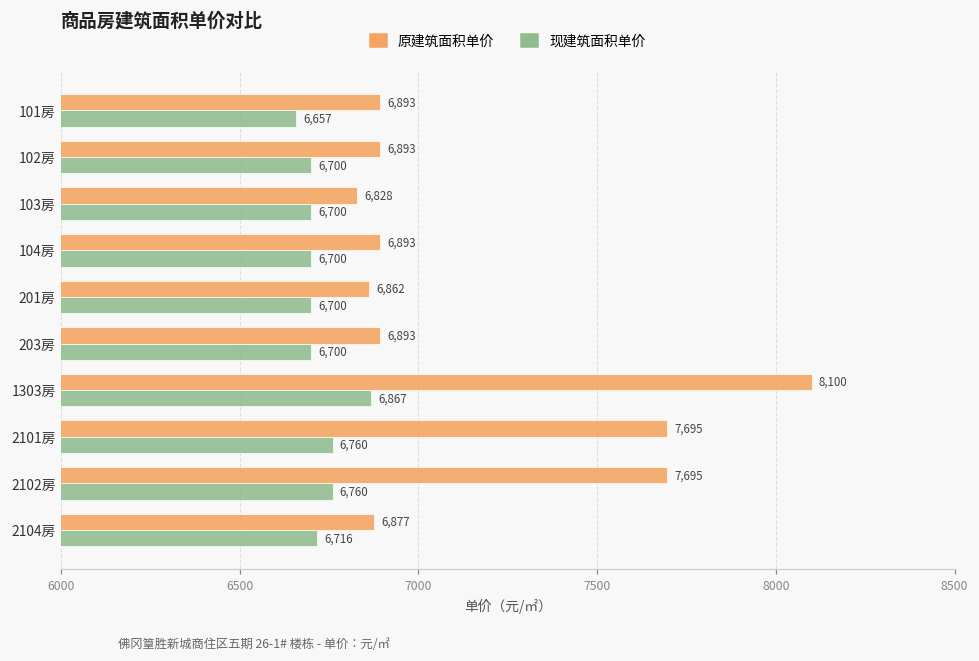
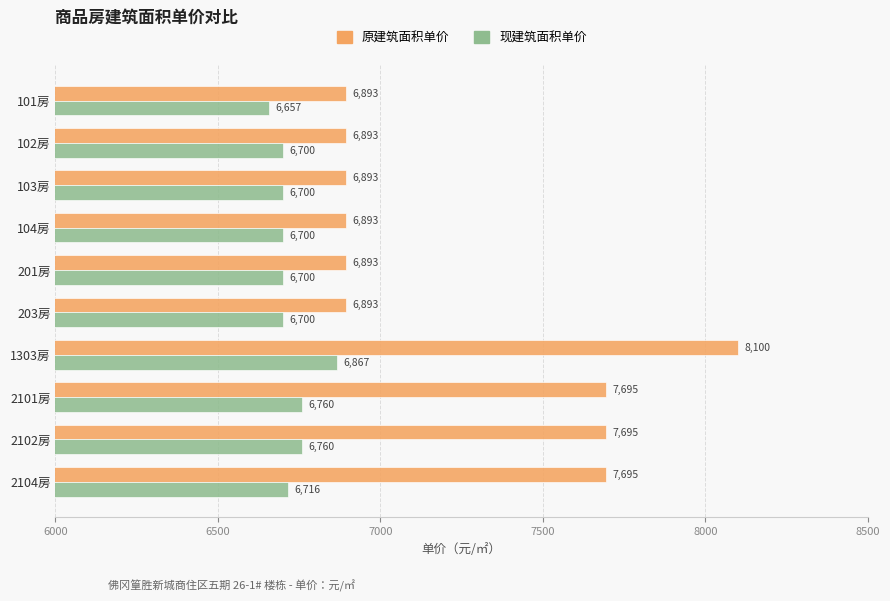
  {
    "原建筑面积单价": {
      "101房": "6,893",
      "102房": "6,893",
-     "103房": "6,828",
+     "103房": "6,893",
      "104房": "6,893",
-     "201房": "6,862",
+     "201房": "6,893",
      "203房": "6,893",
      "1303房": "8,100",
      "2101房": "7,695",
      "2102房": "7,695",
-     "2104房": "6,877"
+     "2104房": "7,695"
    },
    "现建筑面积单价": {
      "101房": "6,657",
      "102房": "6,700",
      "103房": "6,700",
      "104房": "6,700",
      "201房": "6,700",
      "203房": "6,700",
      "1303房": "6,867",
      "2101房": "6,760",
      "2102房": "6,760",
      "2104房": "6,716"
    }
  }
